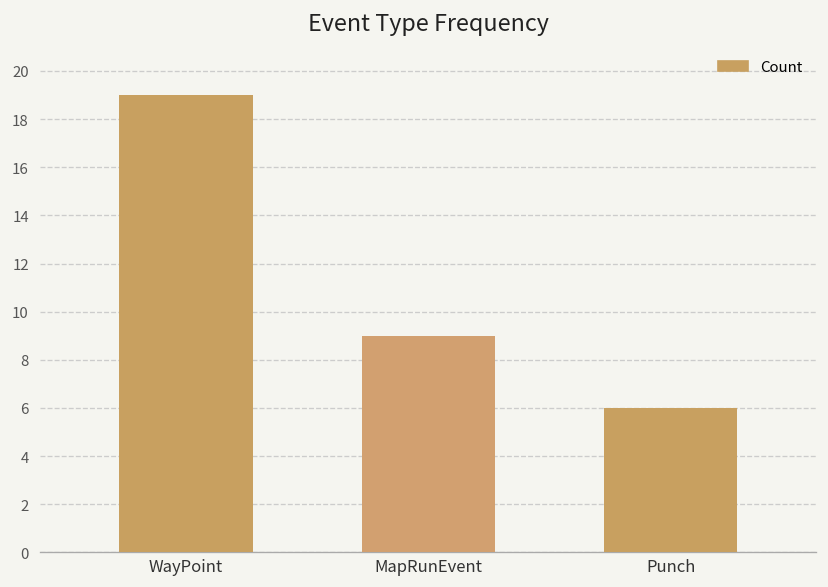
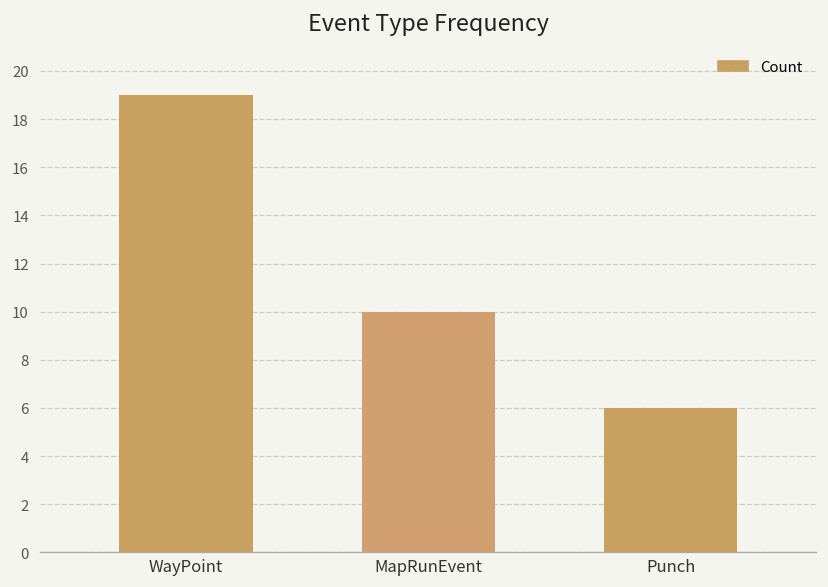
  {
    "WayPoint": 19,
-   "MapRunEvent": 9,
+   "MapRunEvent": 10,
    "Punch": 6
  }
